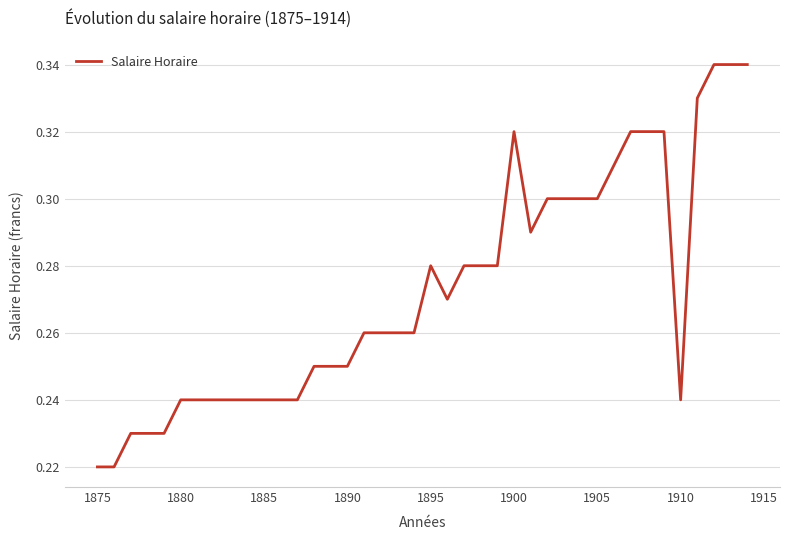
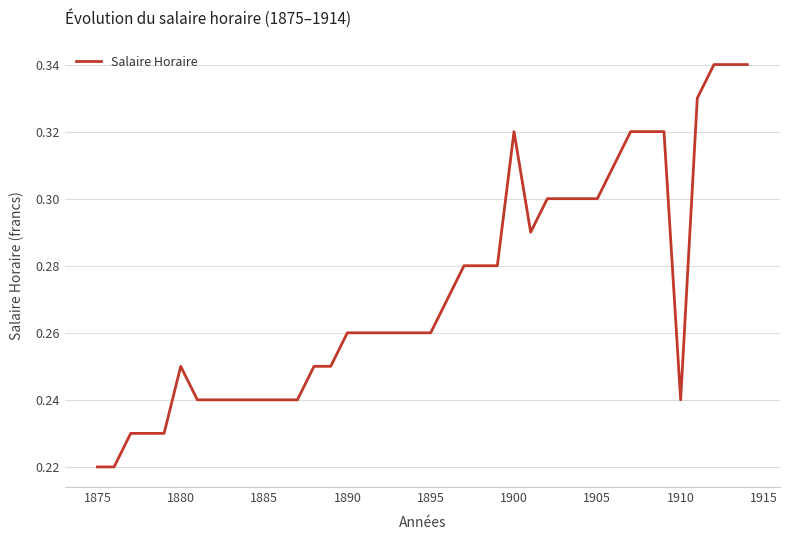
  {
    "1875": 0.22,
-   "1880": 0.24,
+   "1880": 0.25,
    "1885": 0.24,
-   "1890": 0.25,
-   "1895": 0.28,
+   "1890": 0.26,
+   "1895": 0.26,
    "1900": 0.32,
    "1905": 0.30,
    "1910": 0.24
  }
